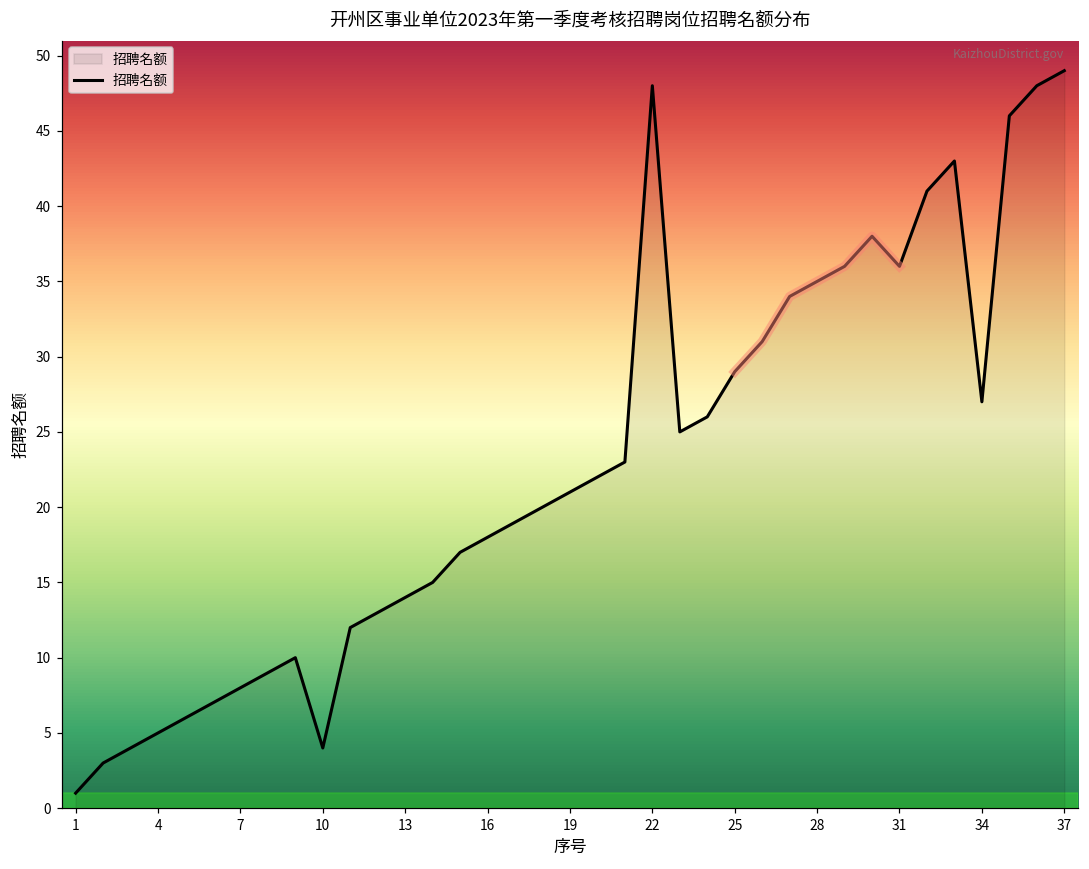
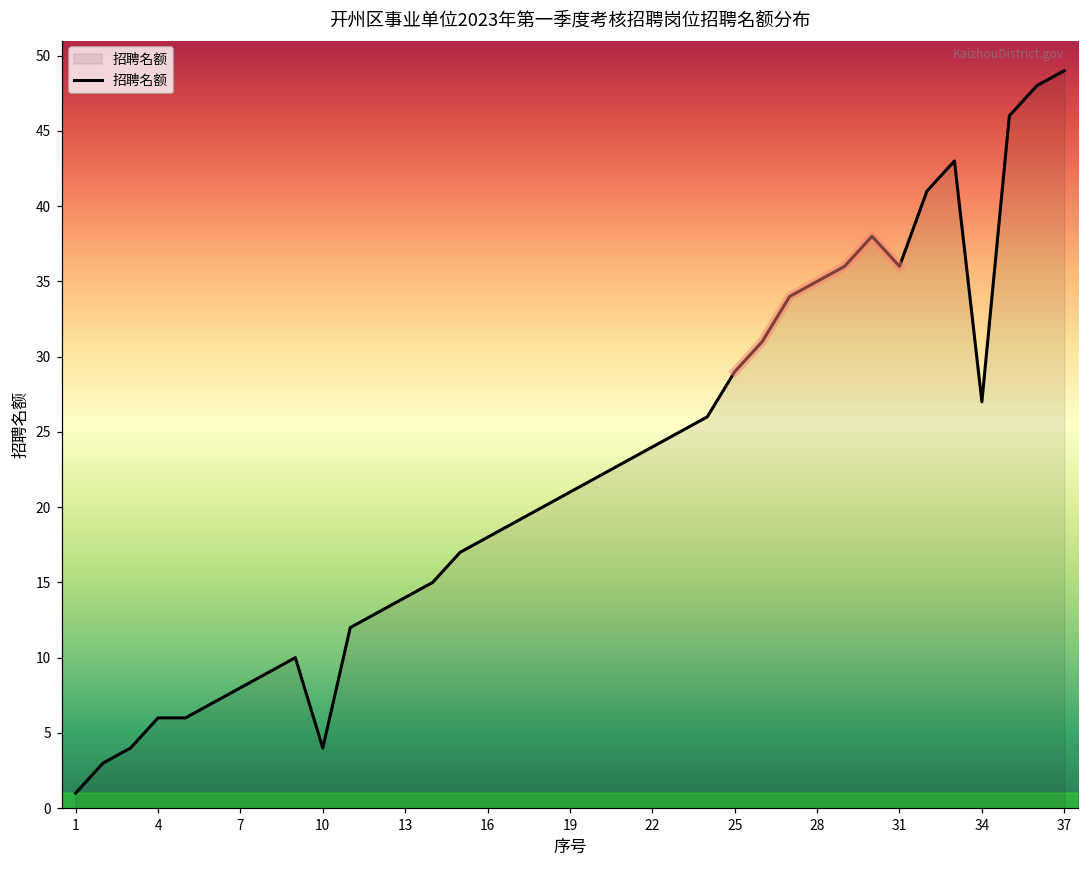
  {
    "招聘名额": {
-     "4": 5,
+     "4": 6,
      "7": 8,
      "10": 4,
      "13": 14,
      "16": 18,
      "19": 21,
-     "22": 48,
+     "22": 24,
      "34": 27,
      "37": 49
    }
  }
